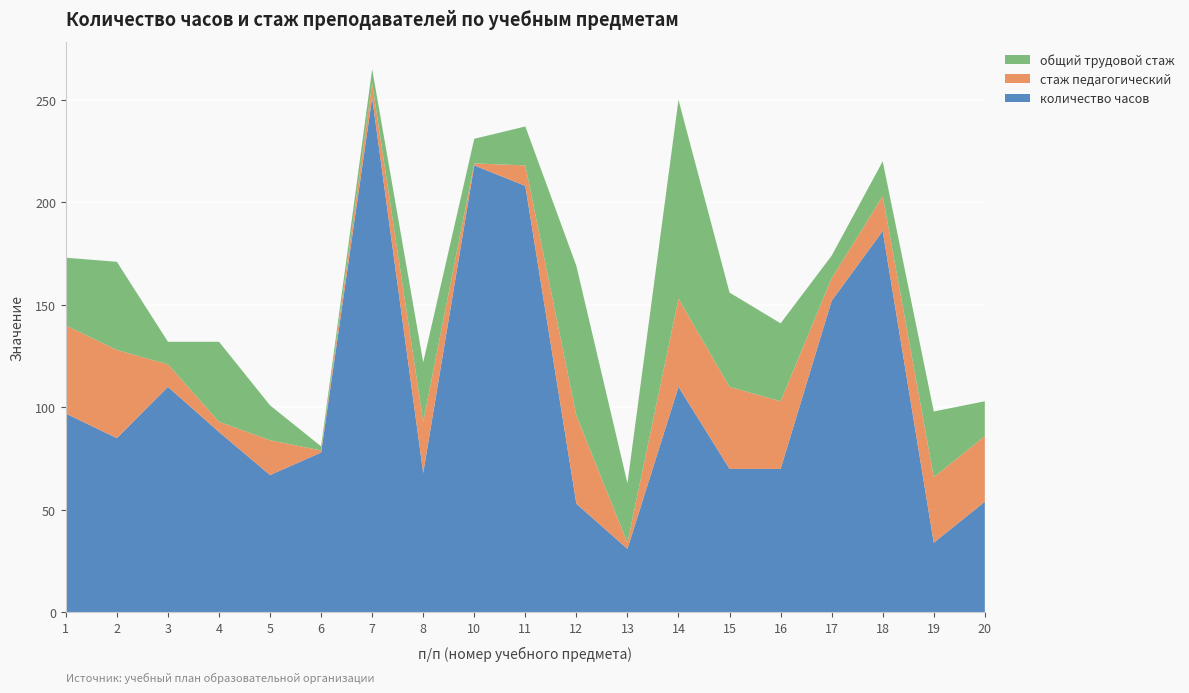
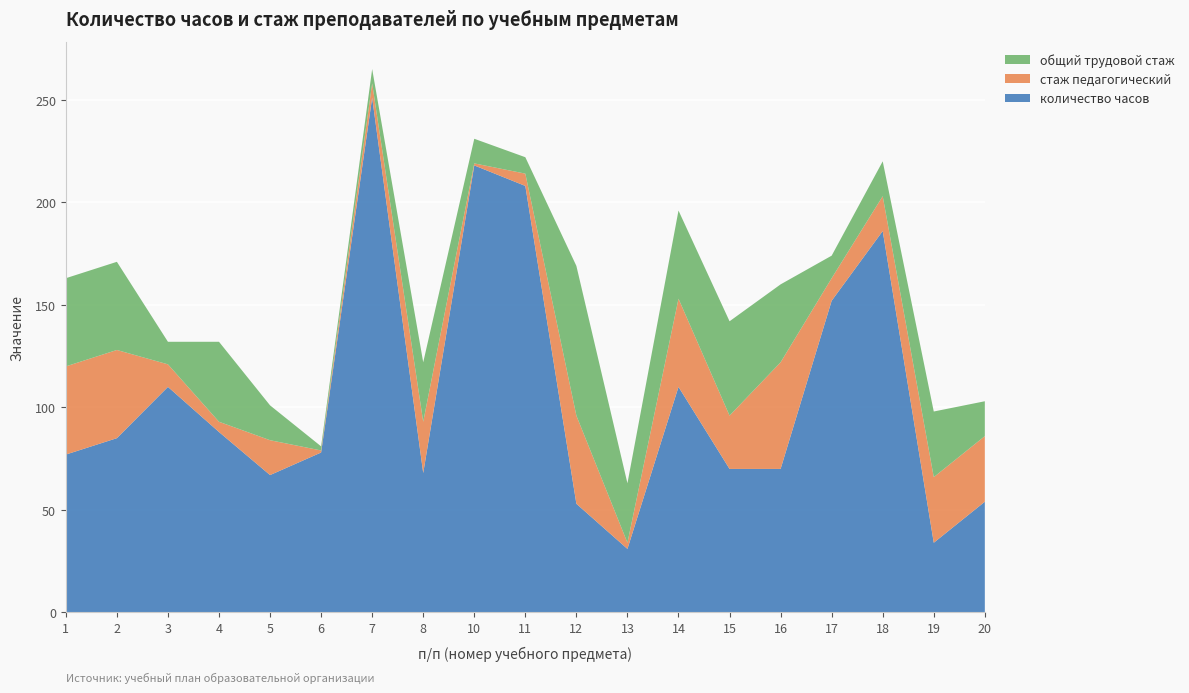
  {
    "количество часов": {
-     "1": 97,
+     "1": 77,
      "2": 85,
      "3": 110,
      "4": 88,
      "5": 67,
      "7": 251,
      "8": 68,
      "11": 208,
      "12": 53,
      "13": 31,
      "14": 110,
      "15": 70,
      "16": 70,
      "17": 152,
      "18": 186,
      "19": 34,
      "20": 54
    },
    "стаж педагогический": {
      "1": 43,
      "2": 43,
      "3": 11,
      "4": 5,
      "5": 17,
      "7": 7,
      "8": 25,
-     "11": 10,
+     "11": 6,
      "12": 43,
      "13": 3,
      "14": 43,
-     "15": 40,
-     "16": 33,
+     "15": 26,
+     "16": 52,
      "17": 11,
      "18": 17,
      "19": 32,
      "20": 32
    },
    "общий трудовой стаж": {
-     "1": 33,
+     "1": 43,
      "2": 43,
      "3": 11,
      "4": 39,
      "5": 17,
      "6": 2,
      "7": 7,
      "8": 29,
      "10": 12,
-     "11": 19,
+     "11": 8,
      "12": 73,
      "13": 29,
-     "14": 97,
+     "14": 43,
      "15": 46,
      "16": 38,
      "17": 11,
      "18": 17,
      "19": 32,
      "20": 17
    }
  }
